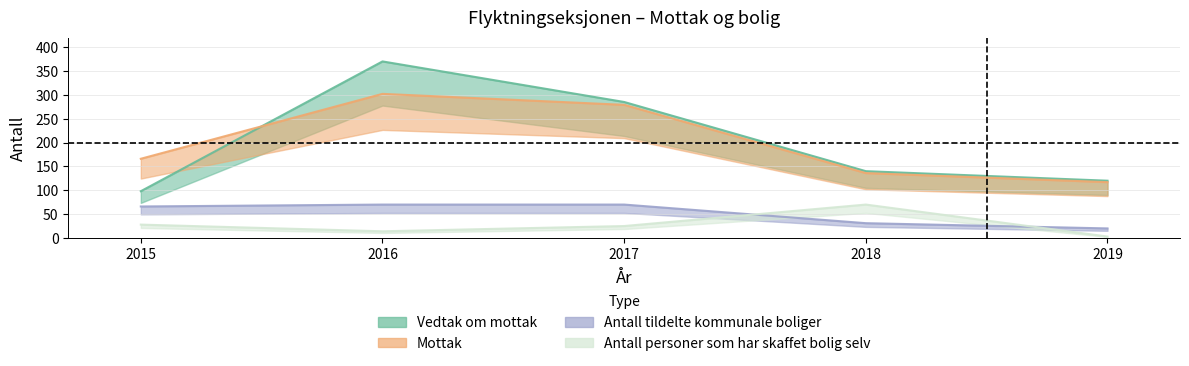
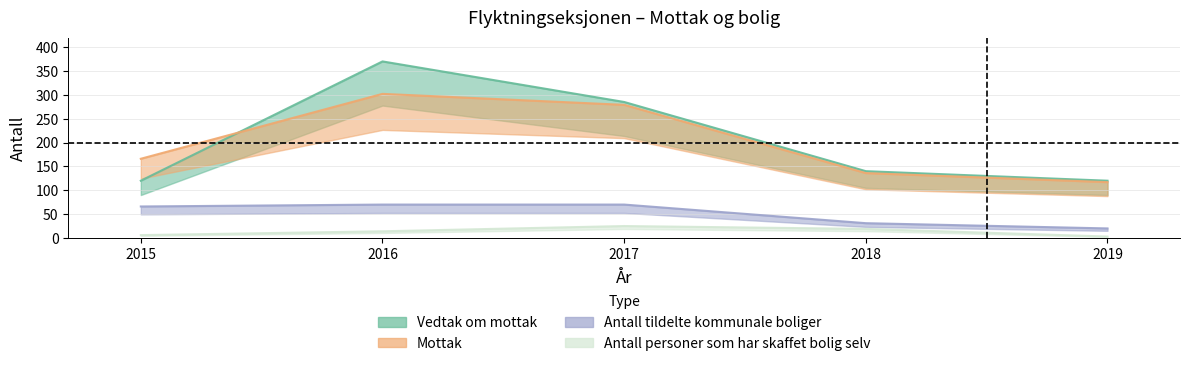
  {
    "Vedtak om mottak": {
-     "2015": 100,
+     "2015": 120,
      "2016": 370,
      "2017": 290
    },
    "Mottak": {
      "2015": 170,
      "2016": 300,
      "2017": 280
    },
    "Antall tildelte kommunale boliger": {
      "2015": 70,
      "2016": 70,
      "2017": 70,
      "2018": 30,
      "2019": 20
    },
    "Antall personer som har skaffet bolig selv": {
-     "2015": 30,
+     "2015": 10,
      "2016": 10,
      "2017": 30,
-     "2018": 70,
+     "2018": 20,
      "2019": 0
    }
  }
